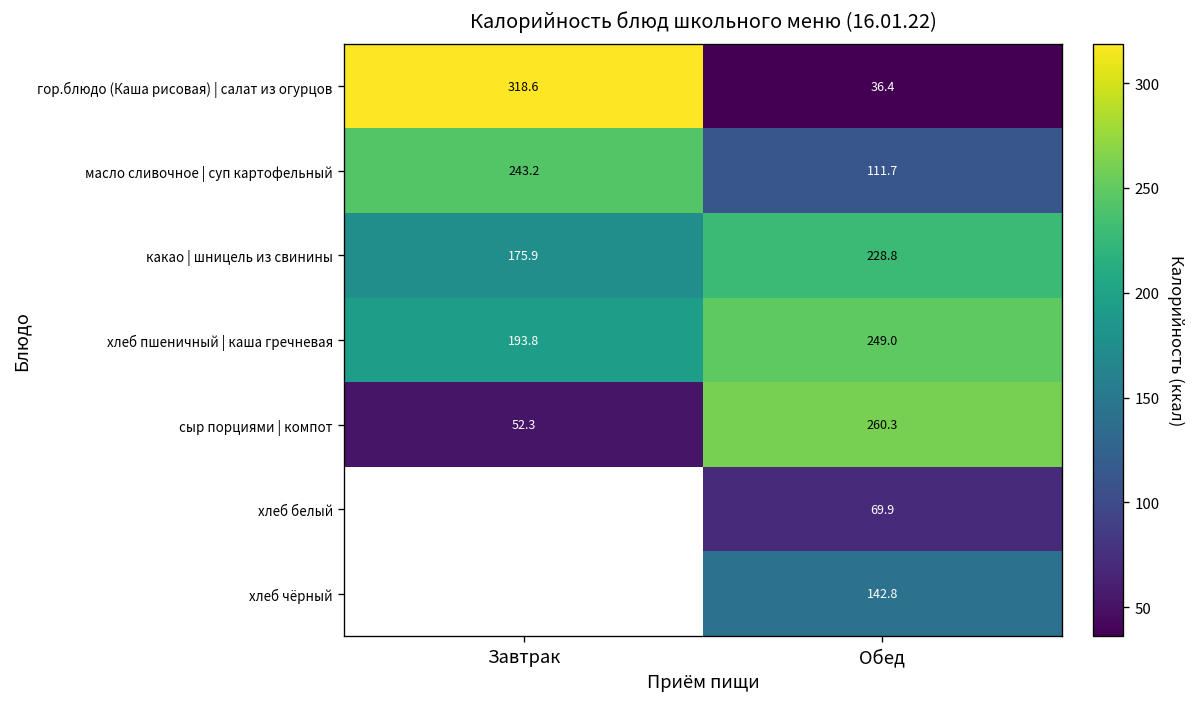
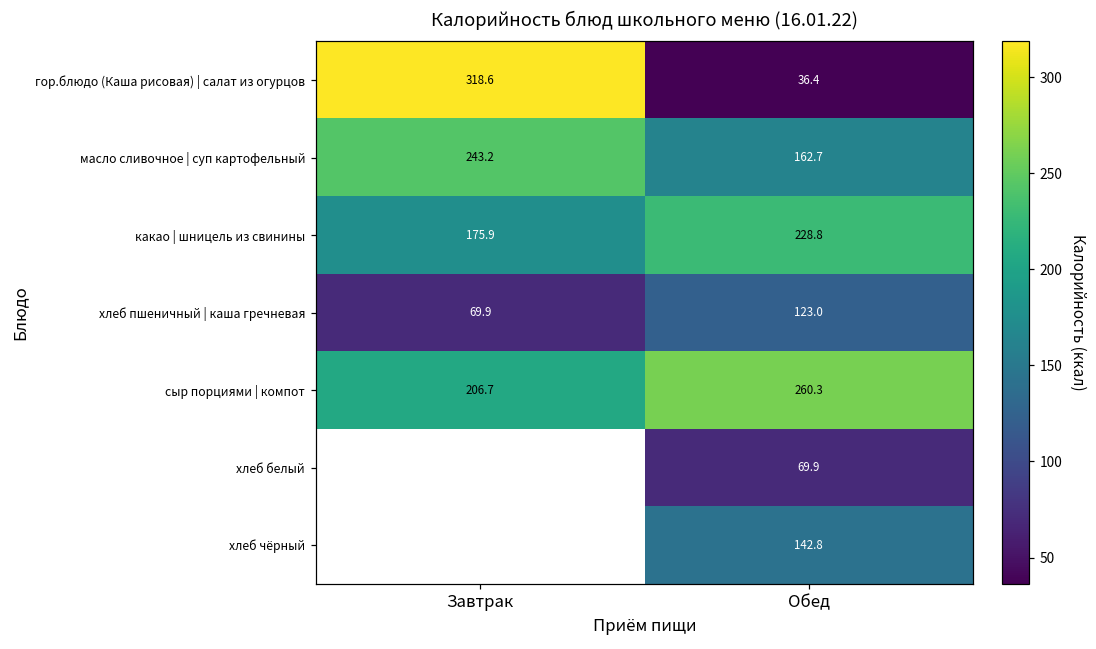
  {
    "гор.блюдо (Каша рисовая) | салат из огурцов": {
      "Завтрак": 318.6,
      "Обед": 36.4
    },
    "масло сливочное | суп картофельный": {
      "Завтрак": 243.2,
-     "Обед": 111.7
+     "Обед": 162.7
    },
    "какао | шницель из свинины": {
      "Завтрак": 175.9,
      "Обед": 228.8
    },
    "хлеб пшеничный | каша гречневая": {
-     "Завтрак": 193.8,
-     "Обед": 249.0
+     "Завтрак": 69.9,
+     "Обед": 123.0
    },
    "сыр порциями | компот": {
-     "Завтрак": 52.3,
+     "Завтрак": 206.7,
      "Обед": 260.3
    },
    "хлеб белый": {
      "Обед": 69.9
    },
    "хлеб чёрный": {
      "Обед": 142.8
    }
  }
